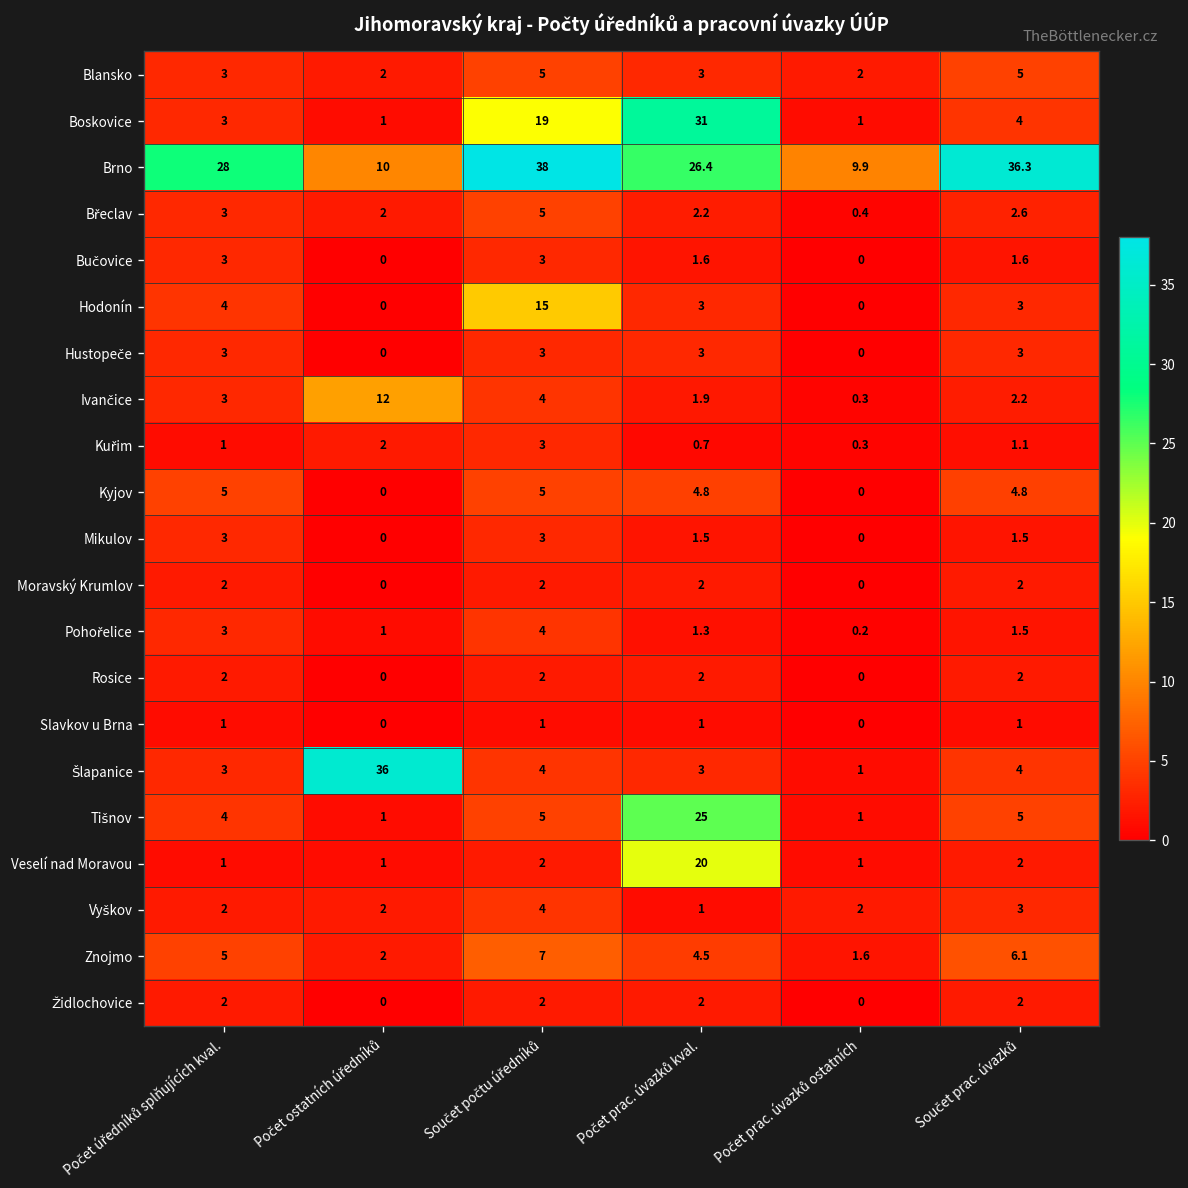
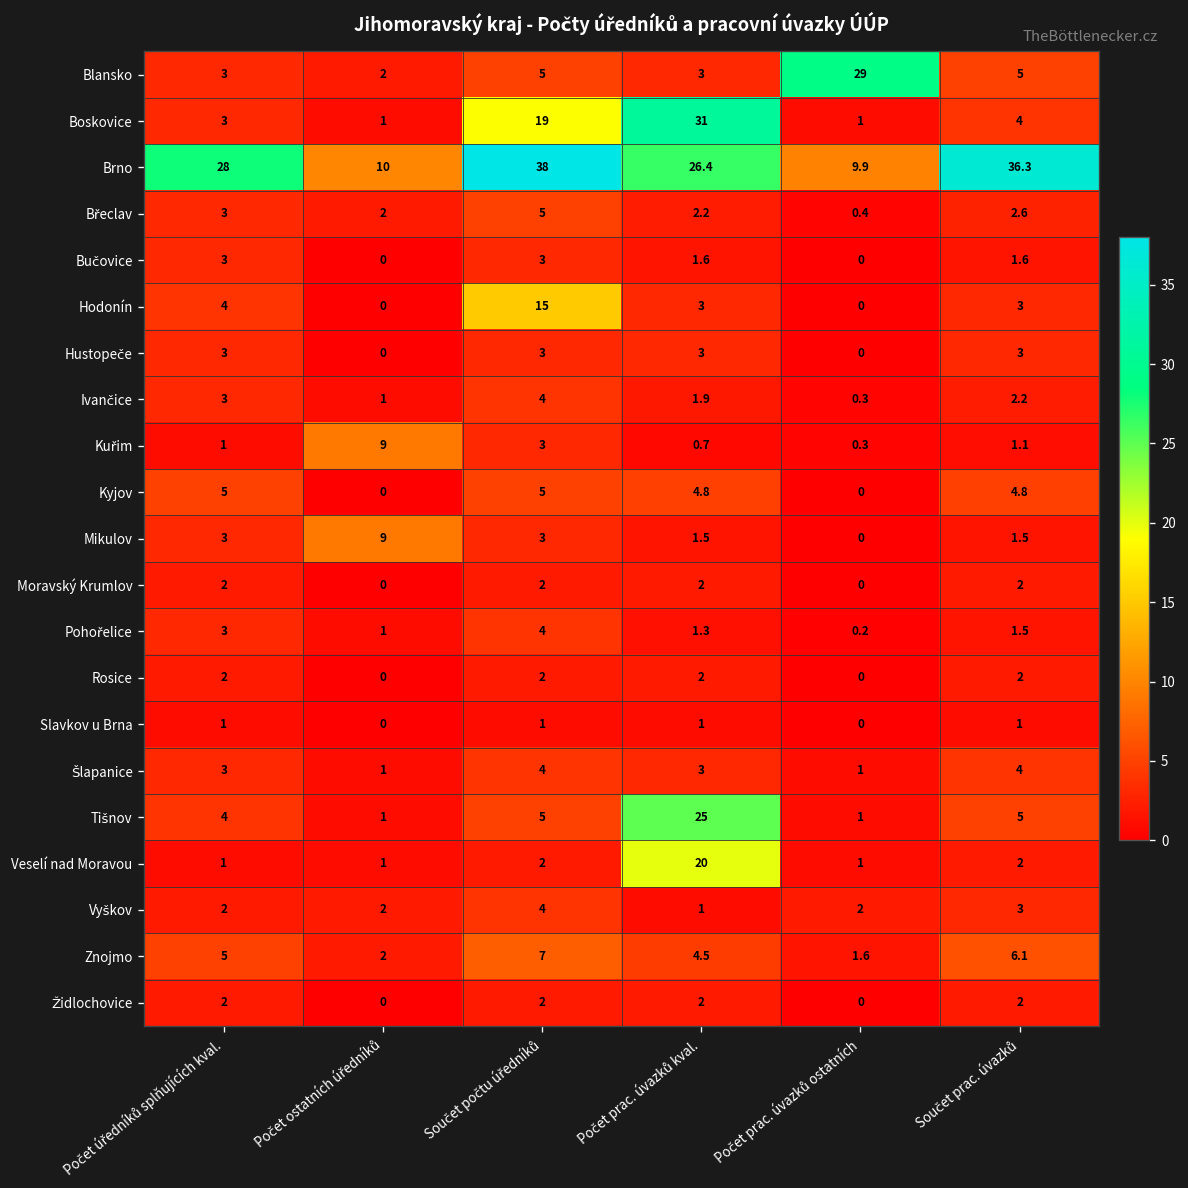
  {
    "Blansko": {
      "Počet úředníků splňujících kval.": 3,
      "Počet ostatních úředníků": 2,
      "Součet počtu úředníků": 5,
      "Počet prac. úvazků kval.": 3,
-     "Počet prac. úvazků ostatních": 2,
+     "Počet prac. úvazků ostatních": 29,
      "Součet prac. úvazků": 5
    },
    "Boskovice": {
      "Počet úředníků splňujících kval.": 3,
      "Počet ostatních úředníků": 1,
      "Součet počtu úředníků": 19,
      "Počet prac. úvazků kval.": 31,
      "Počet prac. úvazků ostatních": 1,
      "Součet prac. úvazků": 4
    },
    "Brno": {
      "Počet úředníků splňujících kval.": 28,
      "Počet ostatních úředníků": 10,
      "Součet počtu úředníků": 38,
      "Počet prac. úvazků kval.": 26.4,
      "Počet prac. úvazků ostatních": 9.9,
      "Součet prac. úvazků": 36.3
    },
    "Břeclav": {
      "Počet úředníků splňujících kval.": 3,
      "Počet ostatních úředníků": 2,
      "Součet počtu úředníků": 5,
      "Počet prac. úvazků kval.": 2.2,
      "Počet prac. úvazků ostatních": 0.4,
      "Součet prac. úvazků": 2.6
    },
    "Bučovice": {
      "Počet úředníků splňujících kval.": 3,
      "Počet ostatních úředníků": 0,
      "Součet počtu úředníků": 3,
      "Počet prac. úvazků kval.": 1.6,
      "Počet prac. úvazků ostatních": 0,
      "Součet prac. úvazků": 1.6
    },
    "Hodonín": {
      "Počet úředníků splňujících kval.": 4,
      "Počet ostatních úředníků": 0,
      "Součet počtu úředníků": 15,
      "Počet prac. úvazků kval.": 3,
      "Počet prac. úvazků ostatních": 0,
      "Součet prac. úvazků": 3
    },
    "Hustopeče": {
      "Počet úředníků splňujících kval.": 3,
      "Počet ostatních úředníků": 0,
      "Součet počtu úředníků": 3,
      "Počet prac. úvazků kval.": 3,
      "Počet prac. úvazků ostatních": 0,
      "Součet prac. úvazků": 3
    },
    "Ivančice": {
      "Počet úředníků splňujících kval.": 3,
-     "Počet ostatních úředníků": 12,
+     "Počet ostatních úředníků": 1,
      "Součet počtu úředníků": 4,
      "Počet prac. úvazků kval.": 1.9,
      "Počet prac. úvazků ostatních": 0.3,
      "Součet prac. úvazků": 2.2
    },
    "Kuřim": {
      "Počet úředníků splňujících kval.": 1,
-     "Počet ostatních úředníků": 2,
+     "Počet ostatních úředníků": 9,
      "Součet počtu úředníků": 3,
      "Počet prac. úvazků kval.": 0.7,
      "Počet prac. úvazků ostatních": 0.3,
      "Součet prac. úvazků": 1.1
    },
    "Kyjov": {
      "Počet úředníků splňujících kval.": 5,
      "Počet ostatních úředníků": 0,
      "Součet počtu úředníků": 5,
      "Počet prac. úvazků kval.": 4.8,
      "Počet prac. úvazků ostatních": 0,
      "Součet prac. úvazků": 4.8
    },
    "Mikulov": {
      "Počet úředníků splňujících kval.": 3,
-     "Počet ostatních úředníků": 0,
+     "Počet ostatních úředníků": 9,
      "Součet počtu úředníků": 3,
      "Počet prac. úvazků kval.": 1.5,
      "Počet prac. úvazků ostatních": 0,
      "Součet prac. úvazků": 1.5
    },
    "Moravský Krumlov": {
      "Počet úředníků splňujících kval.": 2,
      "Počet ostatních úředníků": 0,
      "Součet počtu úředníků": 2,
      "Počet prac. úvazků kval.": 2,
      "Počet prac. úvazků ostatních": 0,
      "Součet prac. úvazků": 2
    },
    "Pohořelice": {
      "Počet úředníků splňujících kval.": 3,
      "Počet ostatních úředníků": 1,
      "Součet počtu úředníků": 4,
      "Počet prac. úvazků kval.": 1.3,
      "Počet prac. úvazků ostatních": 0.2,
      "Součet prac. úvazků": 1.5
    },
    "Rosice": {
      "Počet úředníků splňujících kval.": 2,
      "Počet ostatních úředníků": 0,
      "Součet počtu úředníků": 2,
      "Počet prac. úvazků kval.": 2,
      "Počet prac. úvazků ostatních": 0,
      "Součet prac. úvazků": 2
    },
    "Slavkov u Brna": {
      "Počet úředníků splňujících kval.": 1,
      "Počet ostatních úředníků": 0,
      "Součet počtu úředníků": 1,
      "Počet prac. úvazků kval.": 1,
      "Počet prac. úvazků ostatních": 0,
      "Součet prac. úvazků": 1
    },
    "Šlapanice": {
      "Počet úředníků splňujících kval.": 3,
-     "Počet ostatních úředníků": 36,
+     "Počet ostatních úředníků": 1,
      "Součet počtu úředníků": 4,
      "Počet prac. úvazků kval.": 3,
      "Počet prac. úvazků ostatních": 1,
      "Součet prac. úvazků": 4
    },
    "Tišnov": {
      "Počet úředníků splňujících kval.": 4,
      "Počet ostatních úředníků": 1,
      "Součet počtu úředníků": 5,
      "Počet prac. úvazků kval.": 25,
      "Počet prac. úvazků ostatních": 1,
      "Součet prac. úvazků": 5
    },
    "Veselí nad Moravou": {
      "Počet úředníků splňujících kval.": 1,
      "Počet ostatních úředníků": 1,
      "Součet počtu úředníků": 2,
      "Počet prac. úvazků kval.": 20,
      "Počet prac. úvazků ostatních": 1,
      "Součet prac. úvazků": 2
    },
    "Vyškov": {
      "Počet úředníků splňujících kval.": 2,
      "Počet ostatních úředníků": 2,
      "Součet počtu úředníků": 4,
      "Počet prac. úvazků kval.": 1,
      "Počet prac. úvazků ostatních": 2,
      "Součet prac. úvazků": 3
    },
    "Znojmo": {
      "Počet úředníků splňujících kval.": 5,
      "Počet ostatních úředníků": 2,
      "Součet počtu úředníků": 7,
      "Počet prac. úvazků kval.": 4.5,
      "Počet prac. úvazků ostatních": 1.6,
      "Součet prac. úvazků": 6.1
    },
    "Židlochovice": {
      "Počet úředníků splňujících kval.": 2,
      "Počet ostatních úředníků": 0,
      "Součet počtu úředníků": 2,
      "Počet prac. úvazků kval.": 2,
      "Počet prac. úvazků ostatních": 0,
      "Součet prac. úvazků": 2
    }
  }
